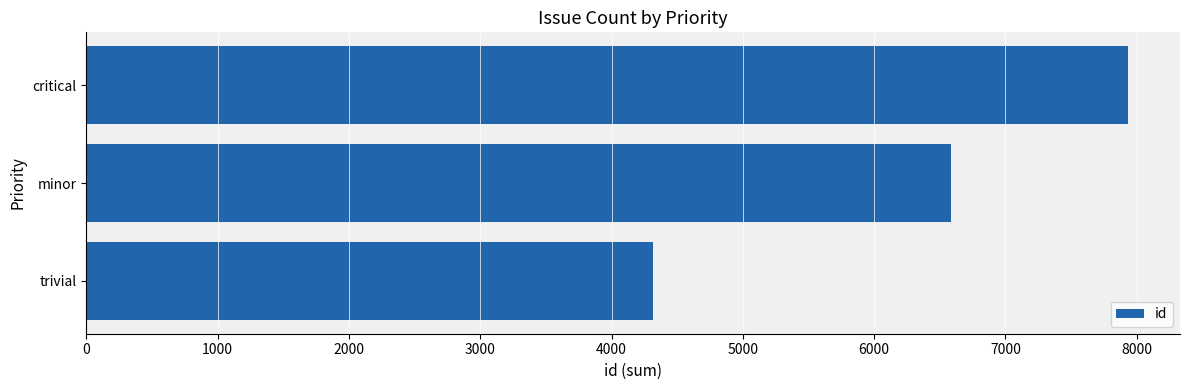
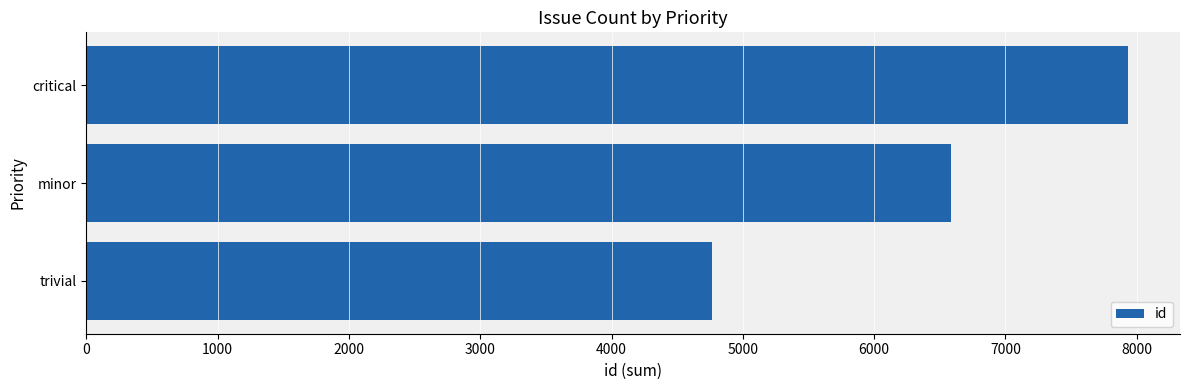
  {
    "critical": 7930,
    "minor": 6590,
-   "trivial": 4320
+   "trivial": 4770
  }
